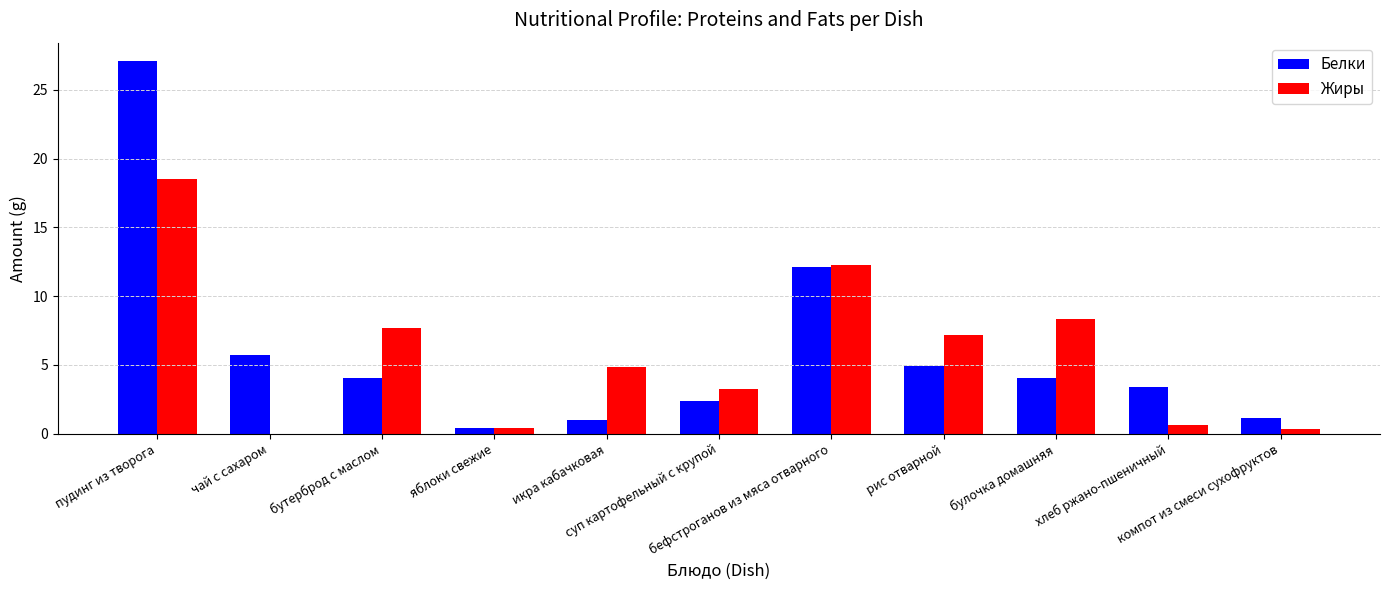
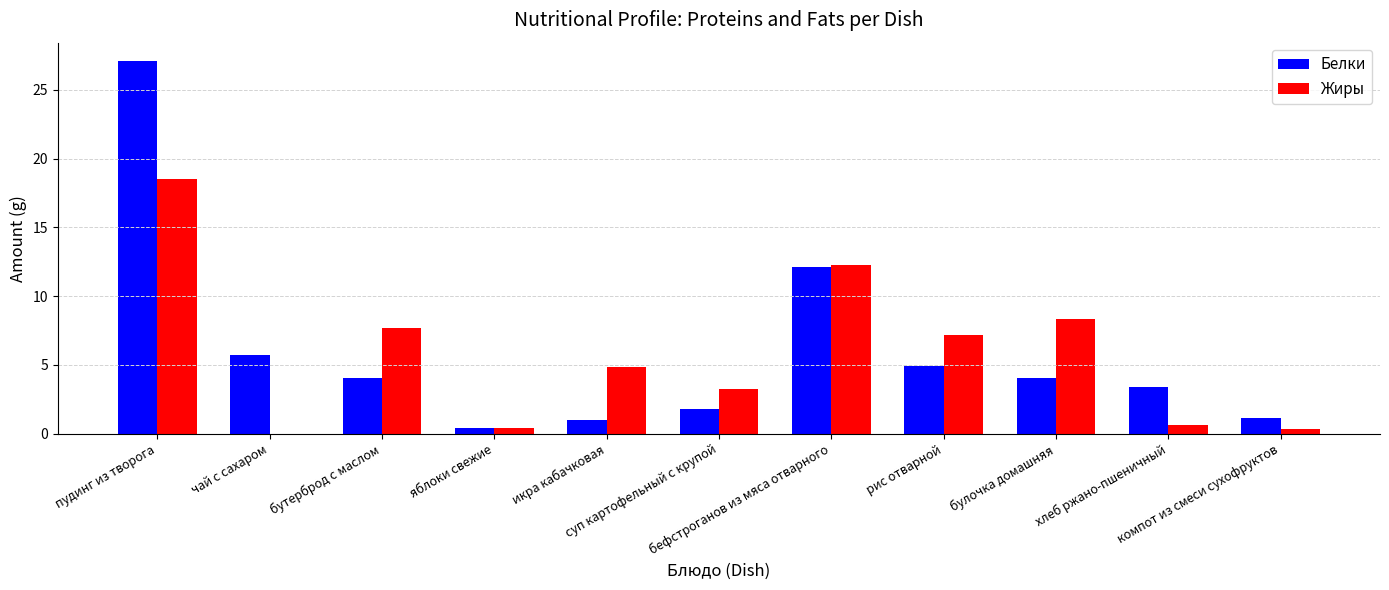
  {
    "Белки": {
      "пудинг из творога": 27.1,
      "чай с сахаром": 5.7,
      "бутерброд с маслом": 4.1,
      "яблоки свежие": 0.4,
      "икра кабачковая": 1.0,
-     "суп картофельный с крупой": 2.4,
+     "суп картофельный с крупой": 1.8,
      "бефстроганов из мяса отварного": 12.1,
      "рис отварной": 4.9,
      "булочка домашняя": 4.1,
      "хлеб ржано-пшеничный": 3.4,
      "компот из смеси сухофруктов": 1.2
    },
    "Жиры": {
      "пудинг из творога": 18.5,
      "чай с сахаром": 0.0,
      "бутерброд с маслом": 7.7,
      "яблоки свежие": 0.4,
      "икра кабачковая": 4.9,
      "суп картофельный с крупой": 3.3,
      "бефстроганов из мяса отварного": 12.3,
      "рис отварной": 7.2,
      "булочка домашняя": 8.4,
      "хлеб ржано-пшеничный": 0.7,
      "компот из смеси сухофруктов": 0.3
    }
  }
